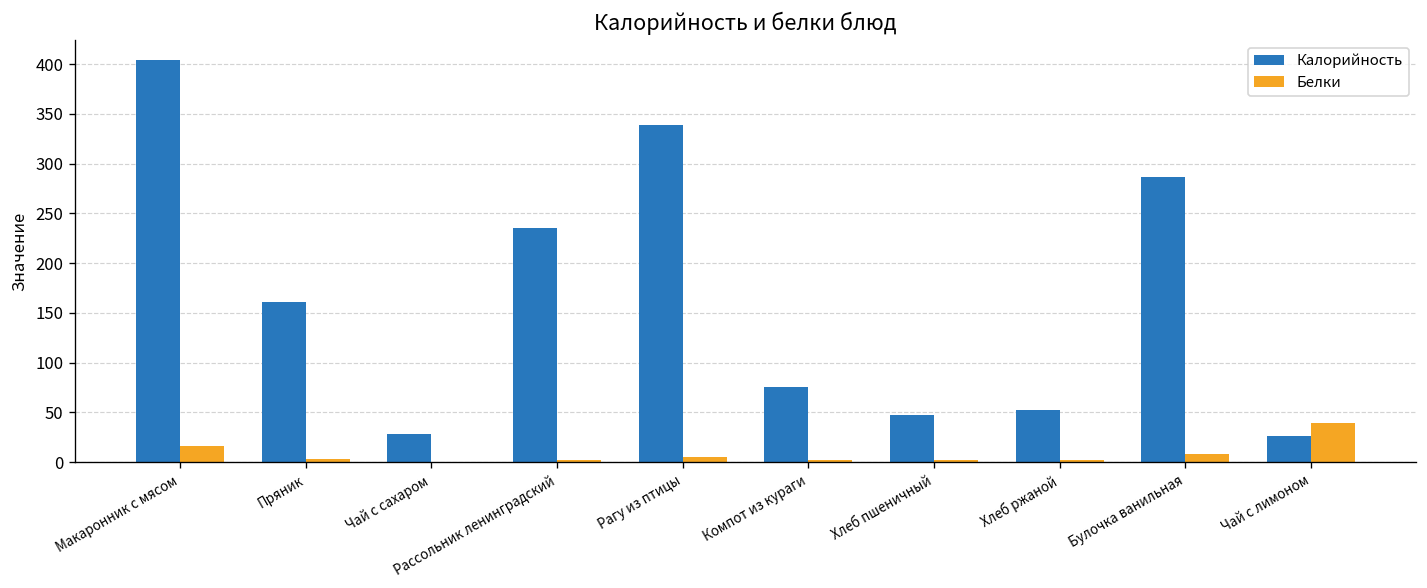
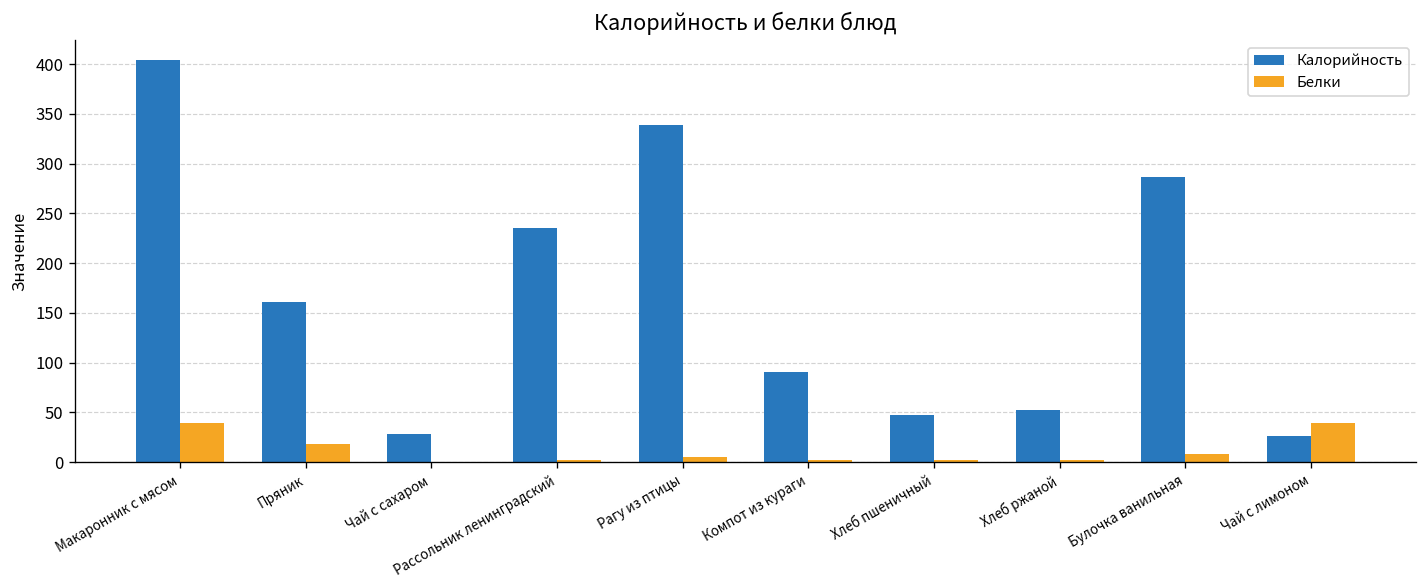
  {
    "Калорийность": {
      "Макаронник с мясом": 400,
      "Пряник": 160,
      "Чай с сахаром": 30,
      "Рассольник ленинградский": 230,
      "Рагу из птицы": 340,
-     "Компот из кураги": 80,
+     "Компот из кураги": 90,
      "Хлеб пшеничный": 50,
      "Хлеб ржаной": 50,
      "Булочка ванильная": 290,
      "Чай с лимоном": 30
    },
    "Белки": {
-     "Макаронник с мясом": 20,
-     "Пряник": 0,
+     "Макаронник с мясом": 40,
+     "Пряник": 20,
      "Рагу из птицы": 10,
      "Булочка ванильная": 10,
      "Чай с лимоном": 40
    }
  }
